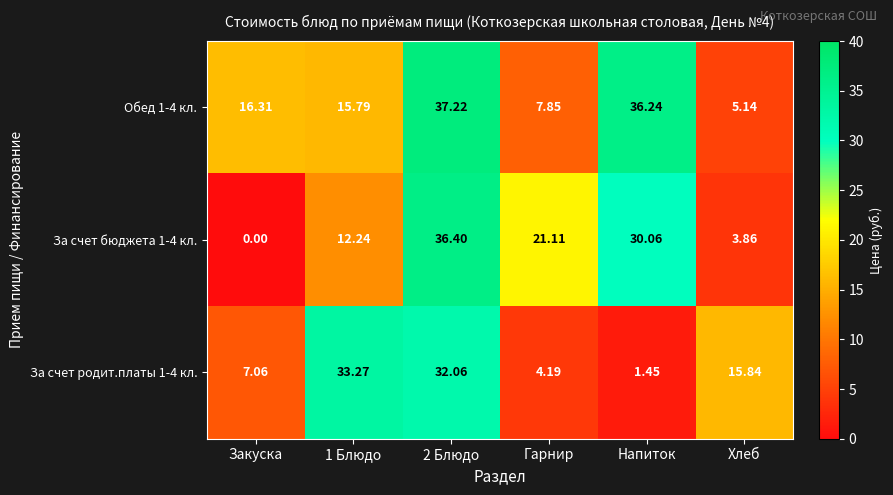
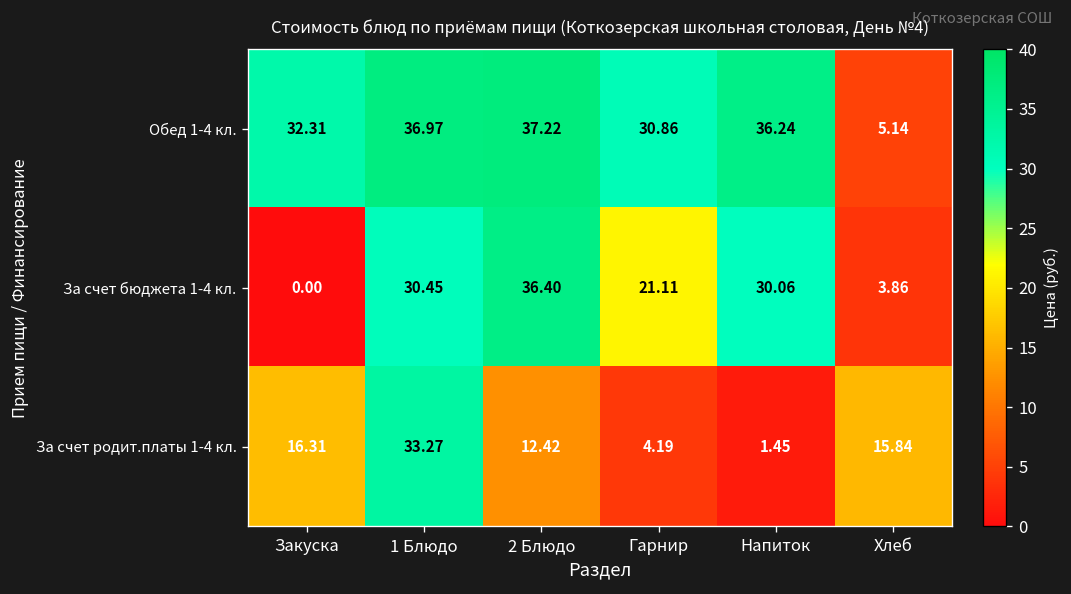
  {
    "Обед 1-4 кл.": {
-     "Закуска": 16.31,
-     "1 Блюдо": 15.79,
+     "Закуска": 32.31,
+     "1 Блюдо": 36.97,
      "2 Блюдо": 37.22,
-     "Гарнир": 7.85,
+     "Гарнир": 30.86,
      "Напиток": 36.24,
      "Хлеб": 5.14
    },
    "За счет бюджета 1-4 кл.": {
      "Закуска": 0.00,
-     "1 Блюдо": 12.24,
+     "1 Блюдо": 30.45,
      "2 Блюдо": 36.40,
      "Гарнир": 21.11,
      "Напиток": 30.06,
      "Хлеб": 3.86
    },
    "За счет родит.платы 1-4 кл.": {
-     "Закуска": 7.06,
+     "Закуска": 16.31,
      "1 Блюдо": 33.27,
-     "2 Блюдо": 32.06,
+     "2 Блюдо": 12.42,
      "Гарнир": 4.19,
      "Напиток": 1.45,
      "Хлеб": 15.84
    }
  }
